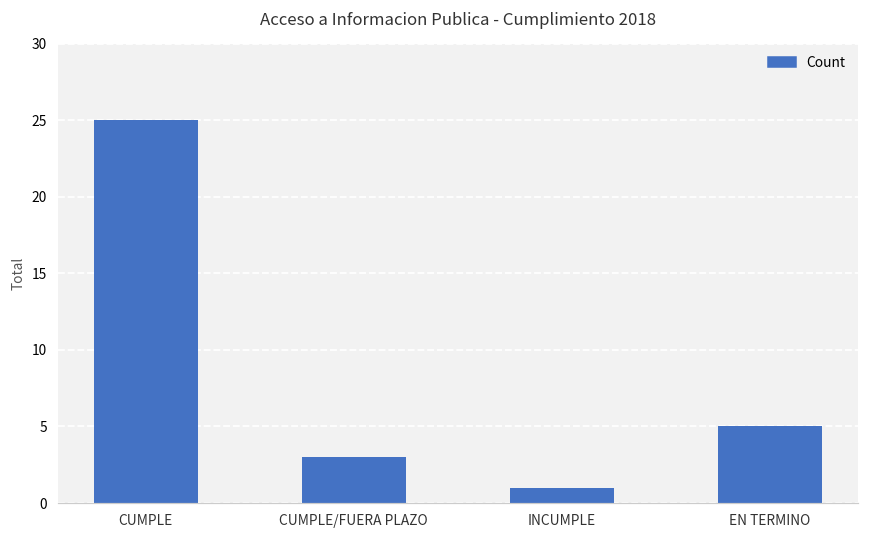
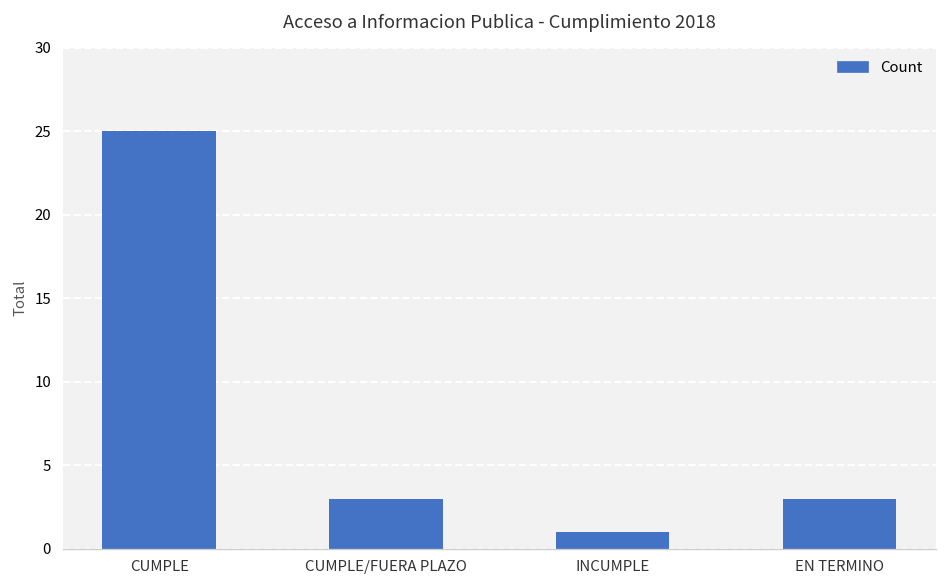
  {
    "CUMPLE": 25,
    "CUMPLE/FUERA PLAZO": 3,
    "INCUMPLE": 1,
-   "EN TERMINO": 5
+   "EN TERMINO": 3
  }
